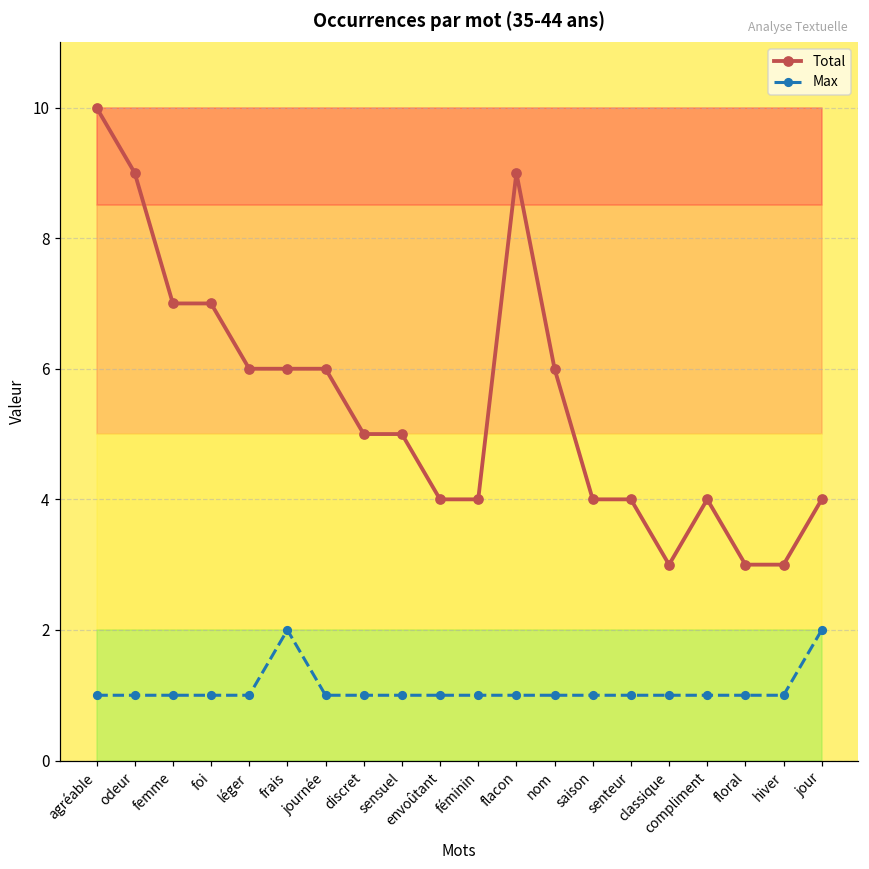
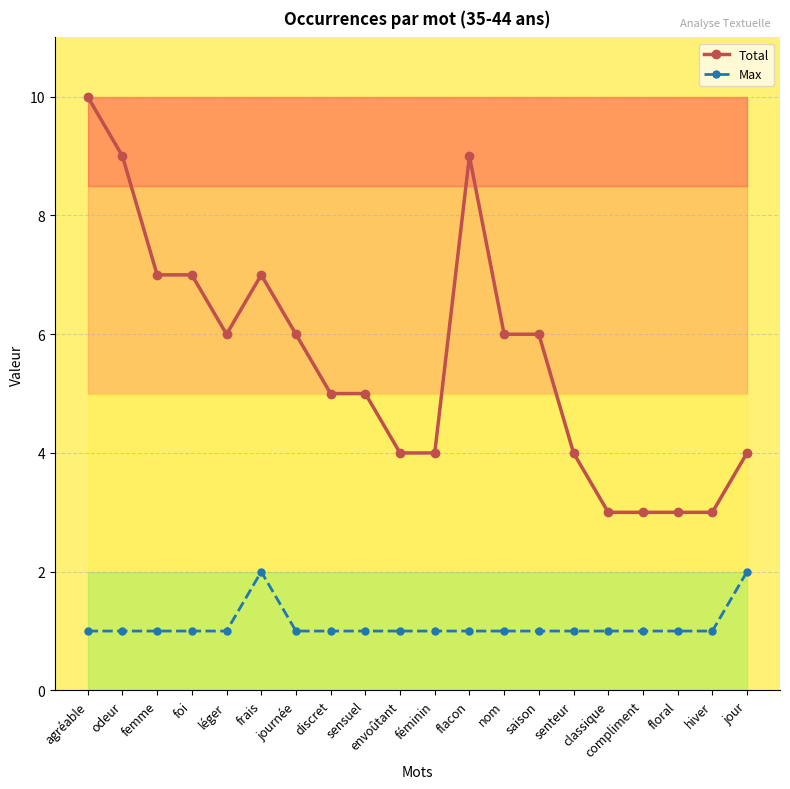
  {
    "Total": {
      "odeur": 9,
      "femme": 7,
      "foi": 7,
      "léger": 6,
-     "frais": 6,
+     "frais": 7,
      "journée": 6,
      "envoûtant": 4,
      "féminin": 4,
      "flacon": 9,
      "nom": 6,
-     "saison": 4,
+     "saison": 6,
      "senteur": 4,
      "classique": 3,
-     "compliment": 4,
+     "compliment": 3,
      "floral": 3,
      "hiver": 3,
      "jour": 4
    },
    "Max": {
      "agréable": 1,
      "odeur": 1,
      "femme": 1,
      "foi": 1,
      "léger": 1,
      "journée": 1,
      "discret": 1,
      "sensuel": 1,
      "envoûtant": 1,
      "féminin": 1,
      "flacon": 1,
      "nom": 1,
      "saison": 1,
      "senteur": 1,
      "classique": 1,
      "compliment": 1,
      "floral": 1,
      "hiver": 1
    }
  }
